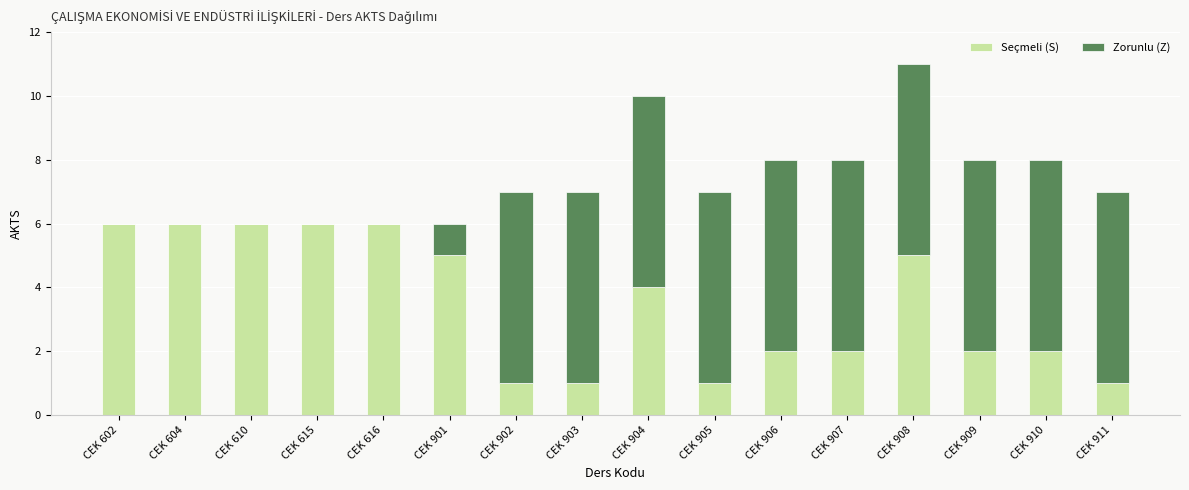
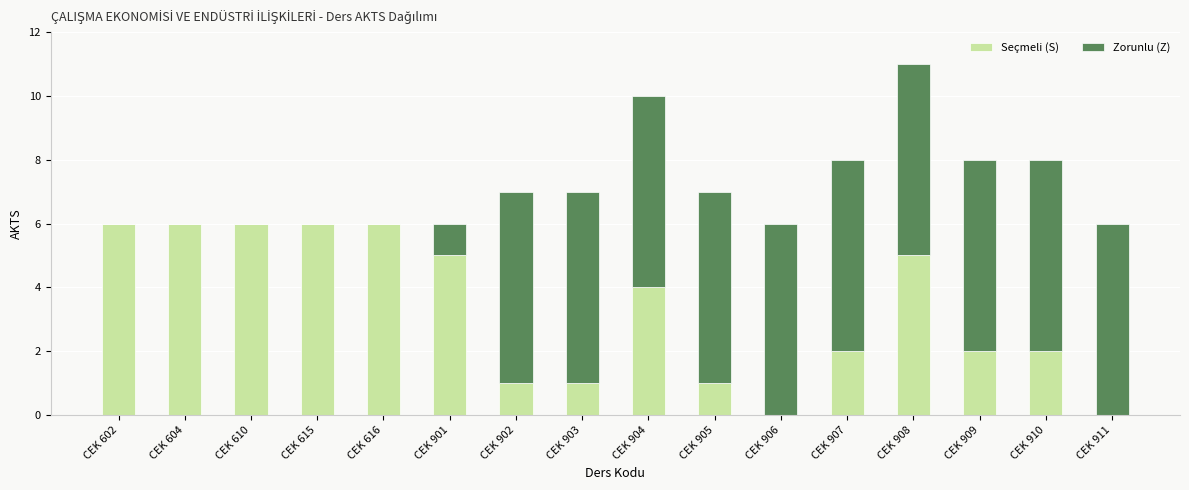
  {
    "Seçmeli (S)": {
      "CEK 602": 6,
      "CEK 604": 6,
      "CEK 610": 6,
      "CEK 615": 6,
      "CEK 616": 6,
      "CEK 901": 5,
      "CEK 902": 1,
      "CEK 903": 1,
      "CEK 904": 4,
      "CEK 905": 1,
-     "CEK 906": 2,
+     "CEK 906": 0,
      "CEK 907": 2,
      "CEK 908": 5,
      "CEK 909": 2,
      "CEK 910": 2,
-     "CEK 911": 1
+     "CEK 911": 0
    },
    "Zorunlu (Z)": {
      "CEK 602": 0,
      "CEK 604": 0,
      "CEK 610": 0,
      "CEK 615": 0,
      "CEK 616": 0,
      "CEK 901": 1,
      "CEK 902": 6,
      "CEK 903": 6,
      "CEK 904": 6,
      "CEK 905": 6,
      "CEK 906": 6,
      "CEK 907": 6,
      "CEK 908": 6,
      "CEK 909": 6,
      "CEK 910": 6,
      "CEK 911": 6
    }
  }
